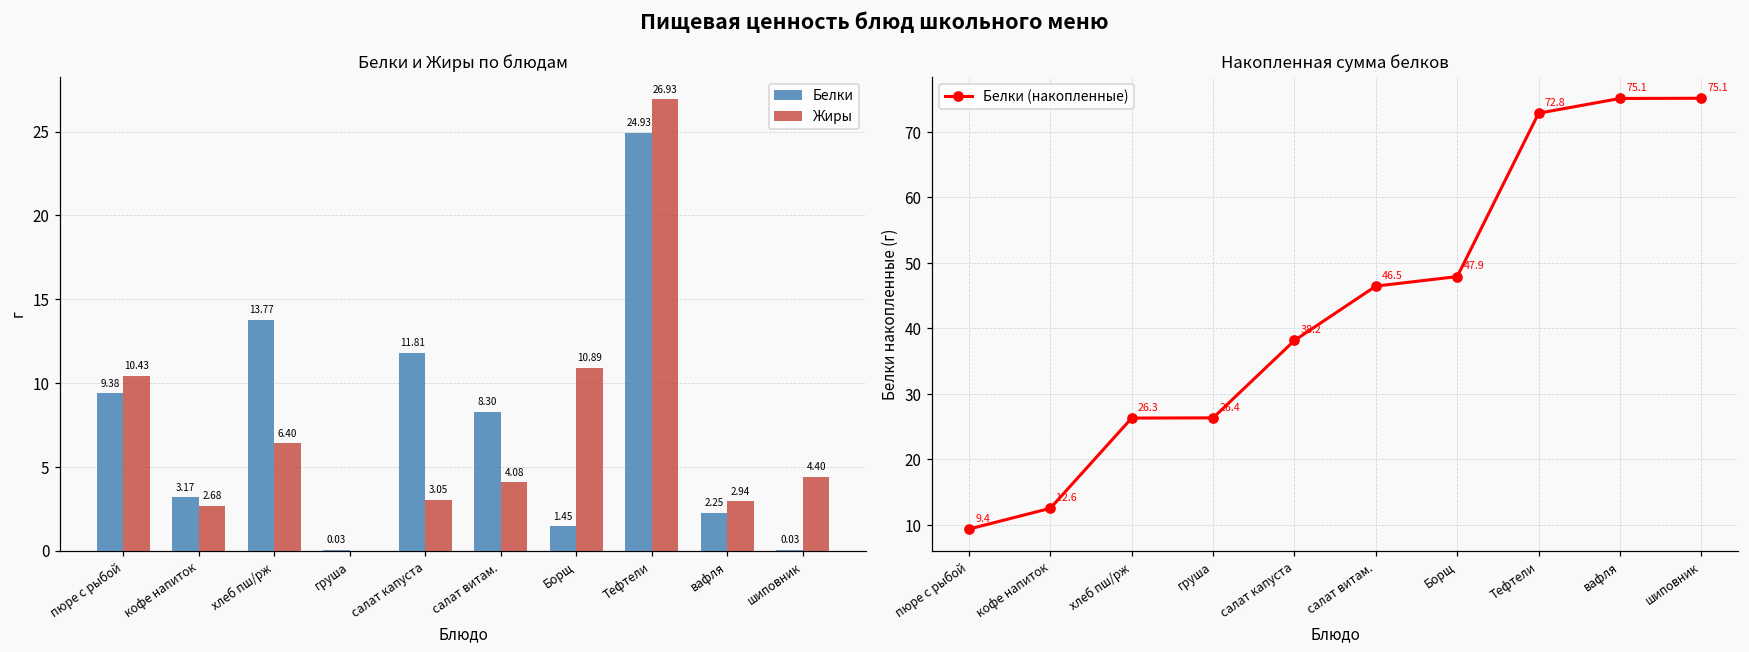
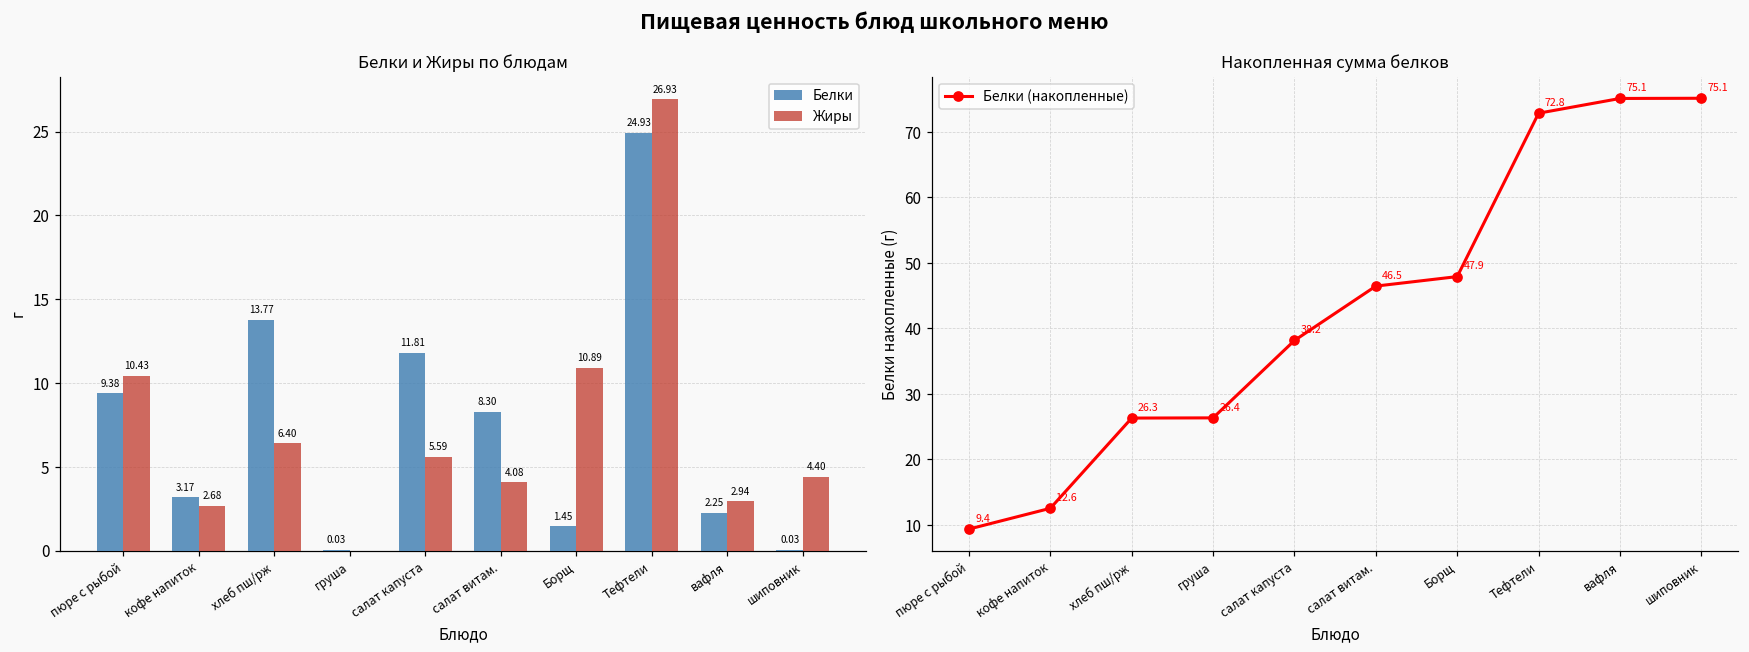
  {
    "Белки и Жиры по блюдам": {
      "Белки": {
        "пюре с рыбой": 9.38,
        "кофе напиток": 3.17,
        "хлеб пш/рж": 13.77,
        "груша": 0.03,
        "салат капуста": 11.81,
        "салат витам.": 8.30,
        "Борщ": 1.45,
        "Тефтели": 24.93,
        "вафля": 2.25,
        "шиповник": 0.03
      },
      "Жиры": {
        "пюре с рыбой": 10.43,
        "кофе напиток": 2.68,
        "хлеб пш/рж": 6.40,
-       "салат капуста": 3.05,
+       "салат капуста": 5.59,
        "салат витам.": 4.08,
        "Борщ": 10.89,
        "Тефтели": 26.93,
        "вафля": 2.94,
        "шиповник": 4.40
      }
    },
    "Накопленная сумма белков": {
      "пюре с рыбой": 9.4,
      "кофе напиток": 12.6,
      "хлеб пш/рж": 26.3,
      "груша": 26.4,
      "салат капуста": 38.2,
      "салат витам.": 46.5,
      "Борщ": 47.9,
      "Тефтели": 72.8,
      "вафля": 75.1,
      "шиповник": 75.1
    }
  }
